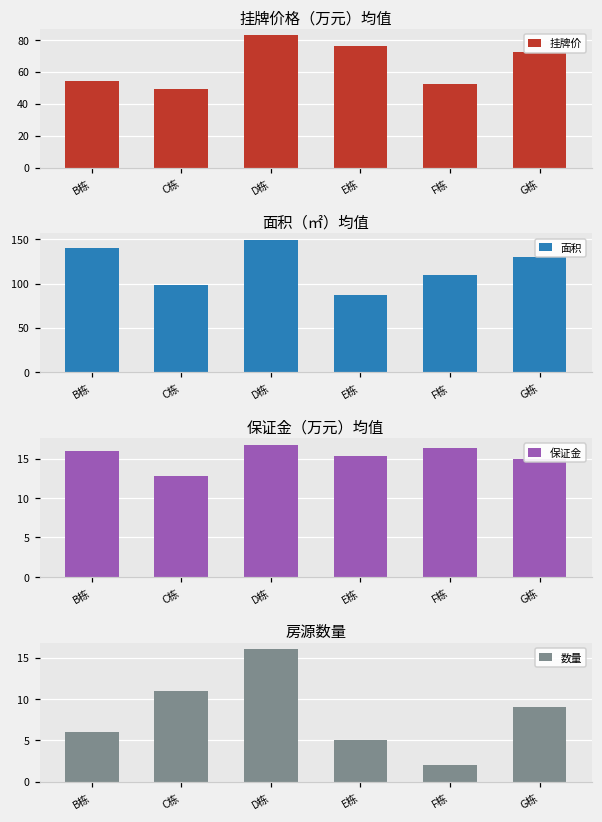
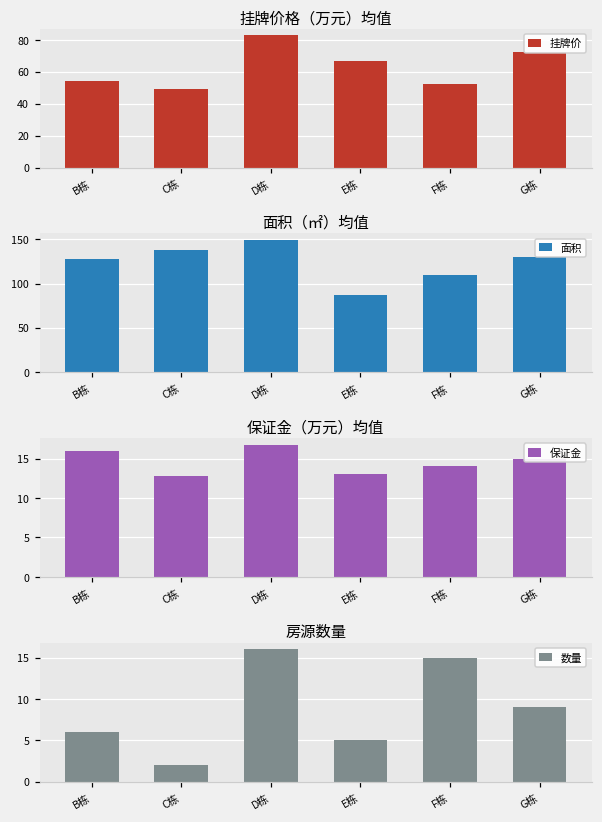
  {
    "挂牌价格（万元）均值": {
      "B栋": 54,
      "C栋": 50,
      "D栋": 83,
-     "E栋": 76,
+     "E栋": 67,
      "F栋": 52
    },
    "面积（㎡）均值": {
-     "B栋": 140,
-     "C栋": 100,
+     "B栋": 130,
+     "C栋": 140,
      "D栋": 150,
      "E栋": 90,
      "F栋": 110
    },
    "保证金（万元）均值": {
      "B栋": 16,
      "C栋": 13,
      "D栋": 17,
-     "E栋": 15,
-     "F栋": 16
+     "E栋": 13,
+     "F栋": 14
    },
    "房源数量": {
      "B栋": 6,
-     "C栋": 11,
+     "C栋": 2,
      "D栋": 16,
      "E栋": 5,
-     "F栋": 2,
+     "F栋": 15,
      "G栋": 9
    }
  }
